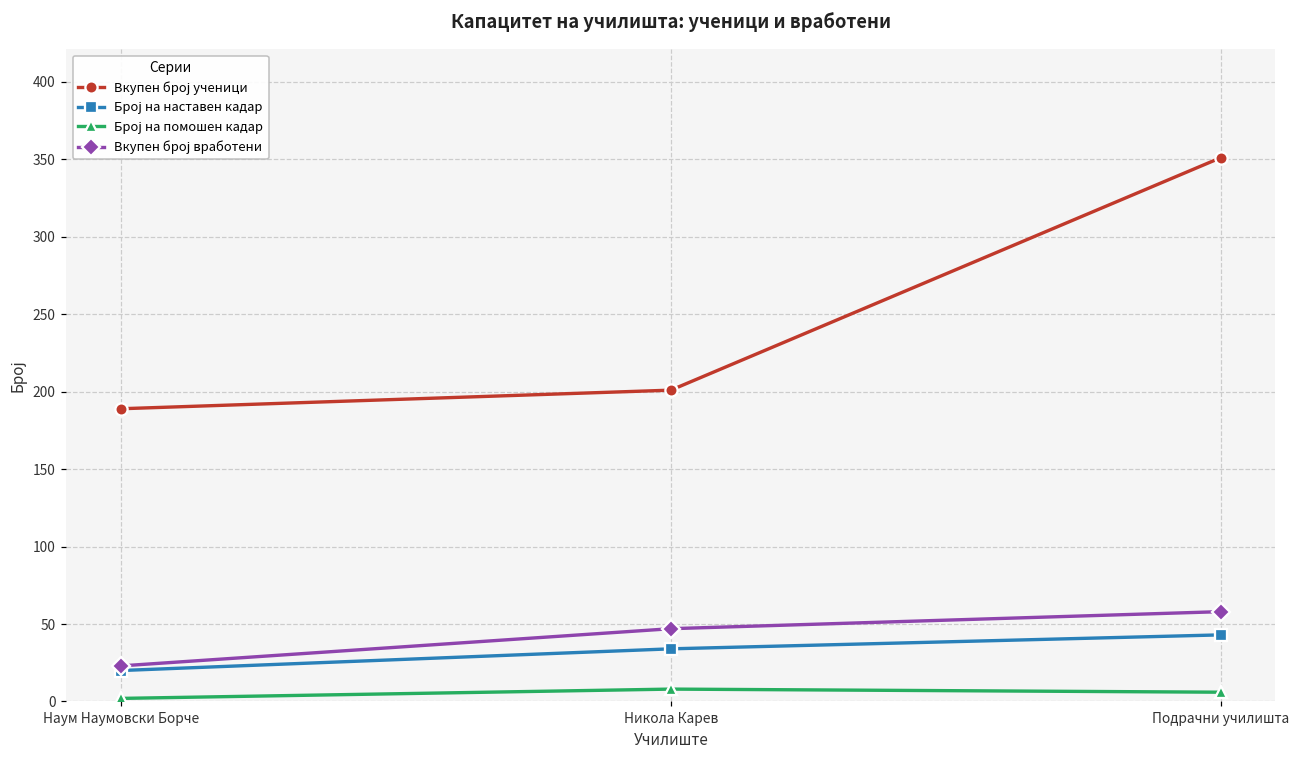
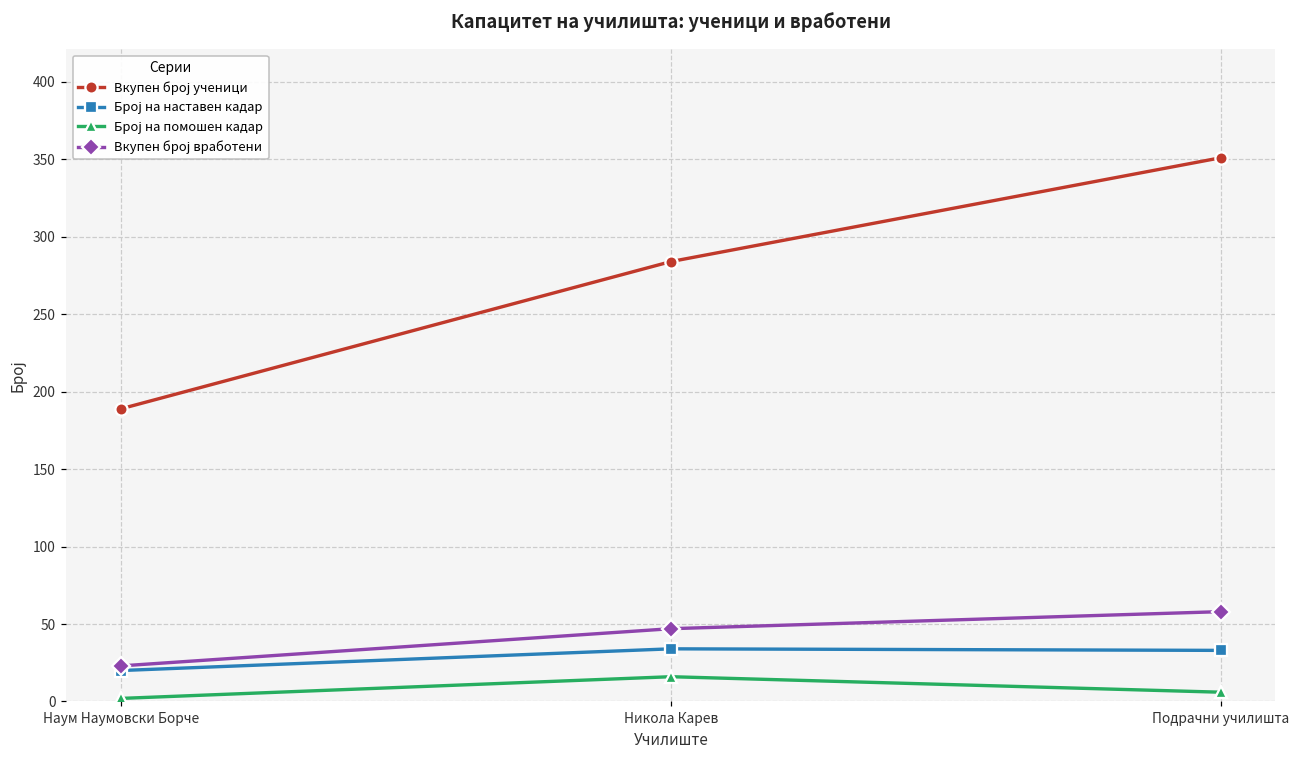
  {
    "Вкупен број ученици": {
      "Наум Наумовски Борче": 189,
-     "Никола Карев": 201,
+     "Никола Карев": 284,
      "Подрачни училишта": 351
    },
    "Број на наставен кадар": {
      "Наум Наумовски Борче": 20,
      "Никола Карев": 34,
-     "Подрачни училишта": 43
+     "Подрачни училишта": 33
    },
    "Број на помошен кадар": {
      "Наум Наумовски Борче": 2,
-     "Никола Карев": 8,
+     "Никола Карев": 16,
      "Подрачни училишта": 6
    },
    "Вкупен број вработени": {
      "Наум Наумовски Борче": 23,
      "Никола Карев": 47,
      "Подрачни училишта": 58
    }
  }
